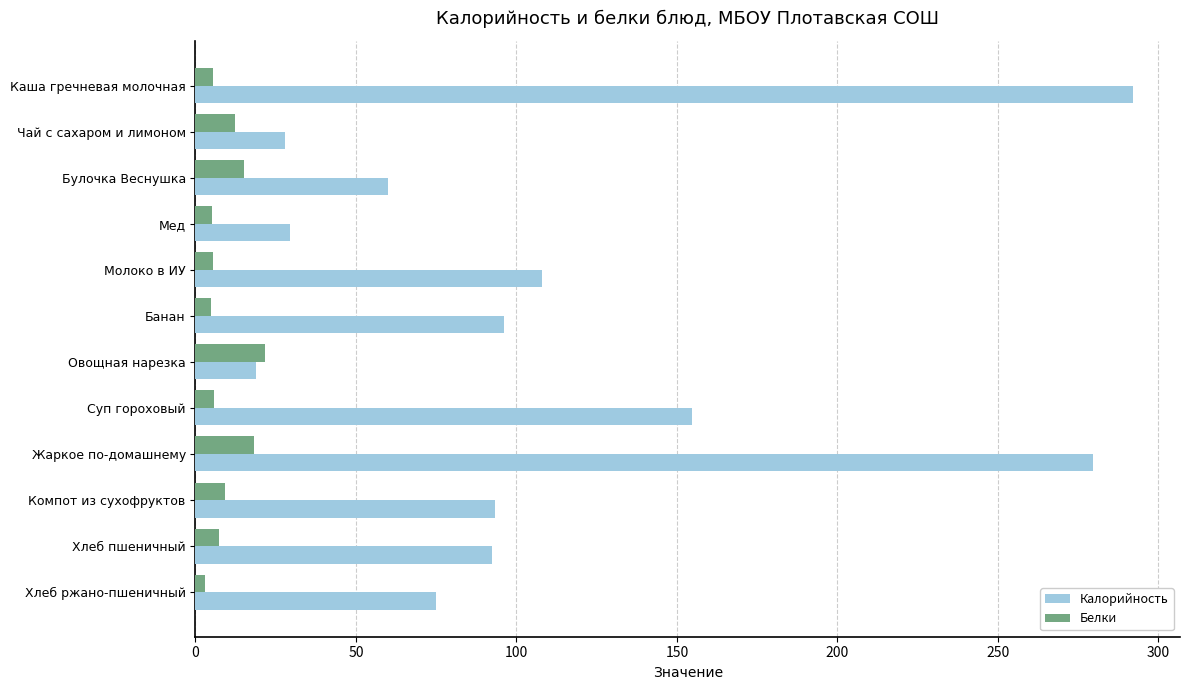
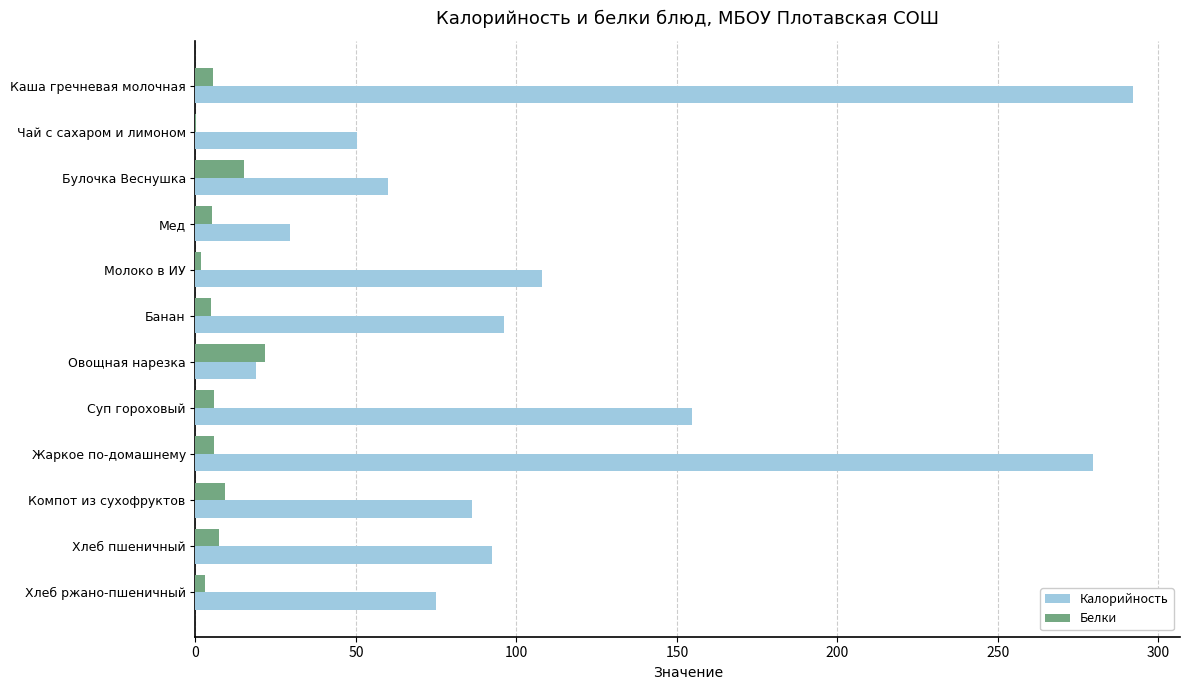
  {
    "Калорийность": {
      "Каша гречневая молочная": 292,
-     "Чай с сахаром и лимоном": 28,
+     "Чай с сахаром и лимоном": 50,
      "Булочка Веснушка": 60,
      "Мед": 30,
      "Молоко в ИУ": 108,
      "Банан": 96,
      "Овощная нарезка": 19,
      "Суп гороховый": 155,
      "Жаркое по-домашнему": 280,
-     "Компот из сухофруктов": 93,
+     "Компот из сухофруктов": 86,
      "Хлеб пшеничный": 92,
      "Хлеб ржано-пшеничный": 75
    },
    "Белки": {
      "Каша гречневая молочная": 5,
-     "Чай с сахаром и лимоном": 12,
+     "Чай с сахаром и лимоном": 0,
      "Булочка Веснушка": 15,
      "Мед": 5,
-     "Молоко в ИУ": 5,
+     "Молоко в ИУ": 2,
      "Банан": 5,
      "Овощная нарезка": 22,
      "Суп гороховый": 6,
-     "Жаркое по-домашнему": 18,
+     "Жаркое по-домашнему": 6,
      "Компот из сухофруктов": 9,
      "Хлеб пшеничный": 7,
      "Хлеб ржано-пшеничный": 3
    }
  }
